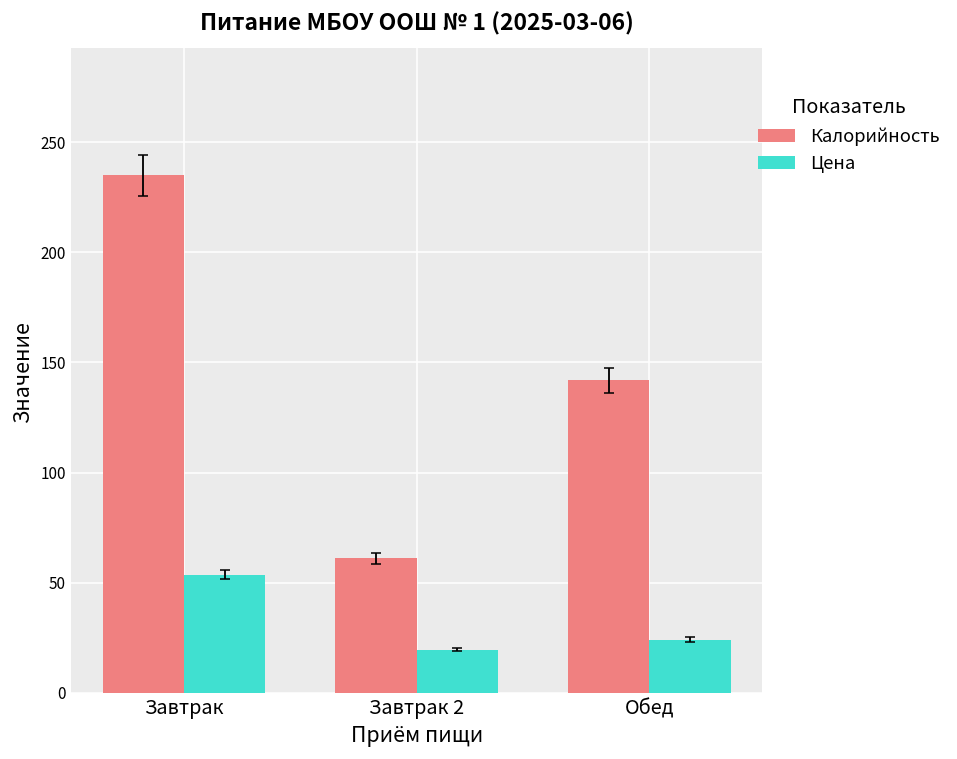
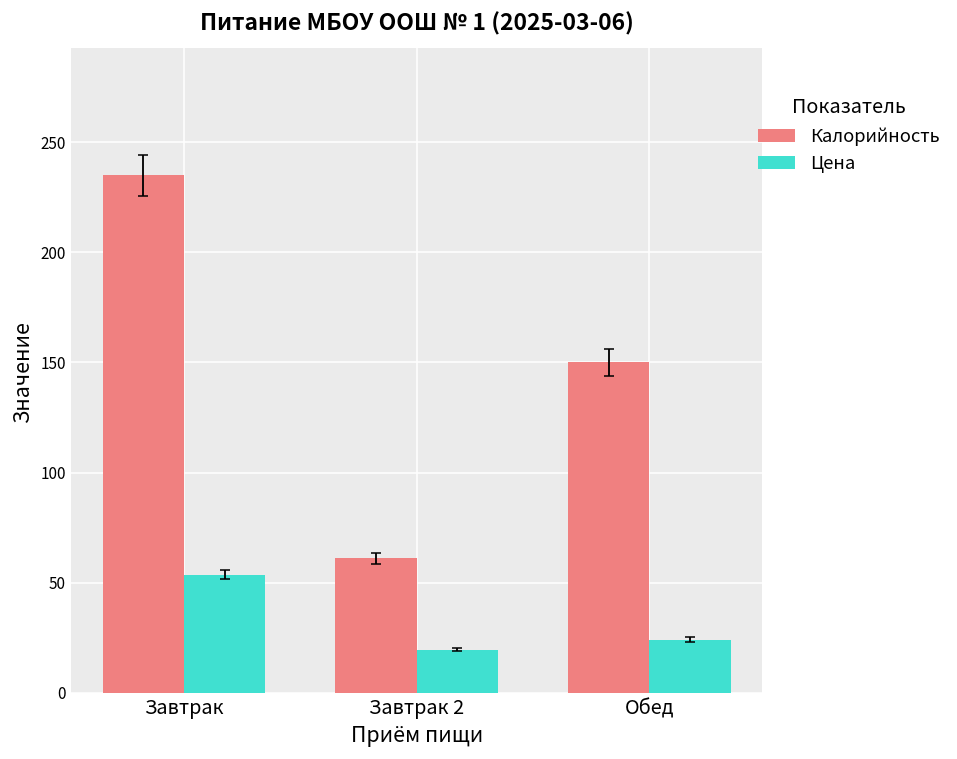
  {
    "Калорийность": {
      "Завтрак": 235,
      "Завтрак 2": 61,
-     "Обед": 142
+     "Обед": 150
    },
    "Цена": {
      "Завтрак": 54,
      "Завтрак 2": 20,
      "Обед": 24
    }
  }
